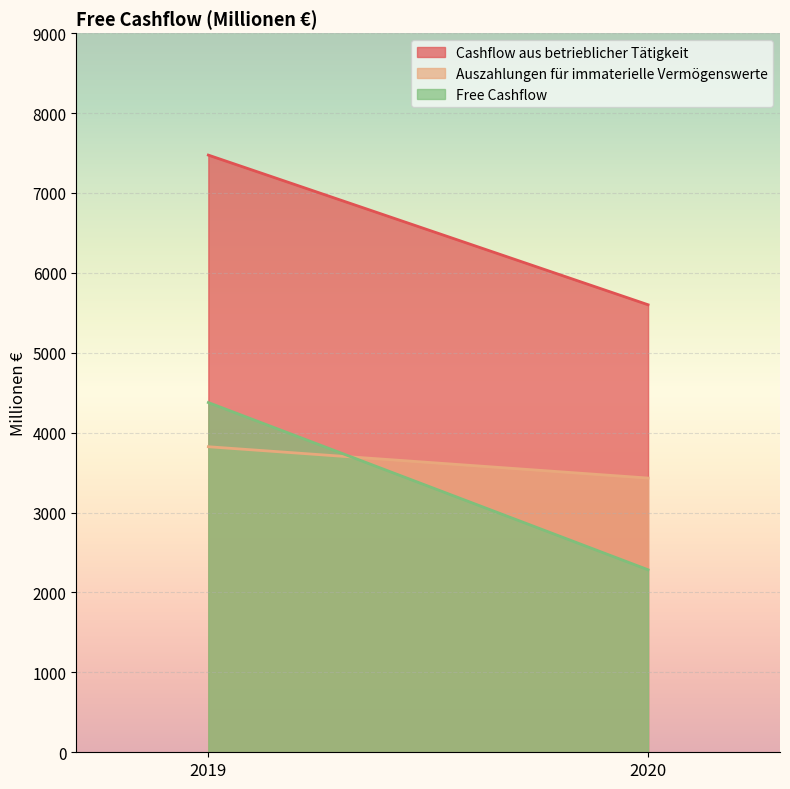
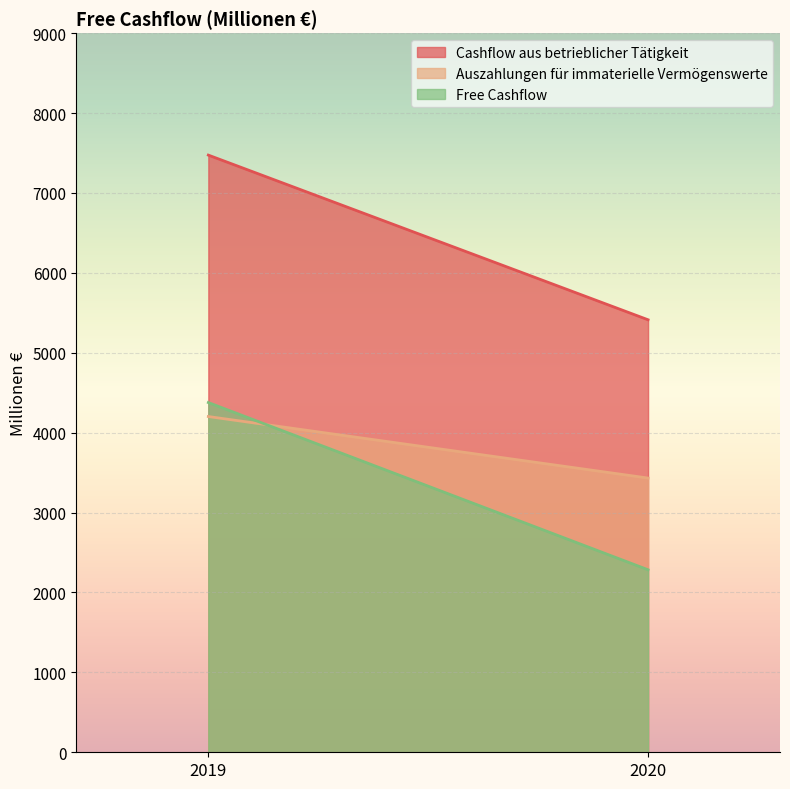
  {
    "Cashflow aus betrieblicher Tätigkeit": {
      "2019": 7500,
-     "2020": 5600
+     "2020": 5400
    },
    "Auszahlungen für immaterielle Vermögenswerte": {
-     "2019": 3800,
+     "2019": 4200,
      "2020": 3400
    },
    "Free Cashflow": {
      "2019": 4400,
      "2020": 2300
    }
  }
